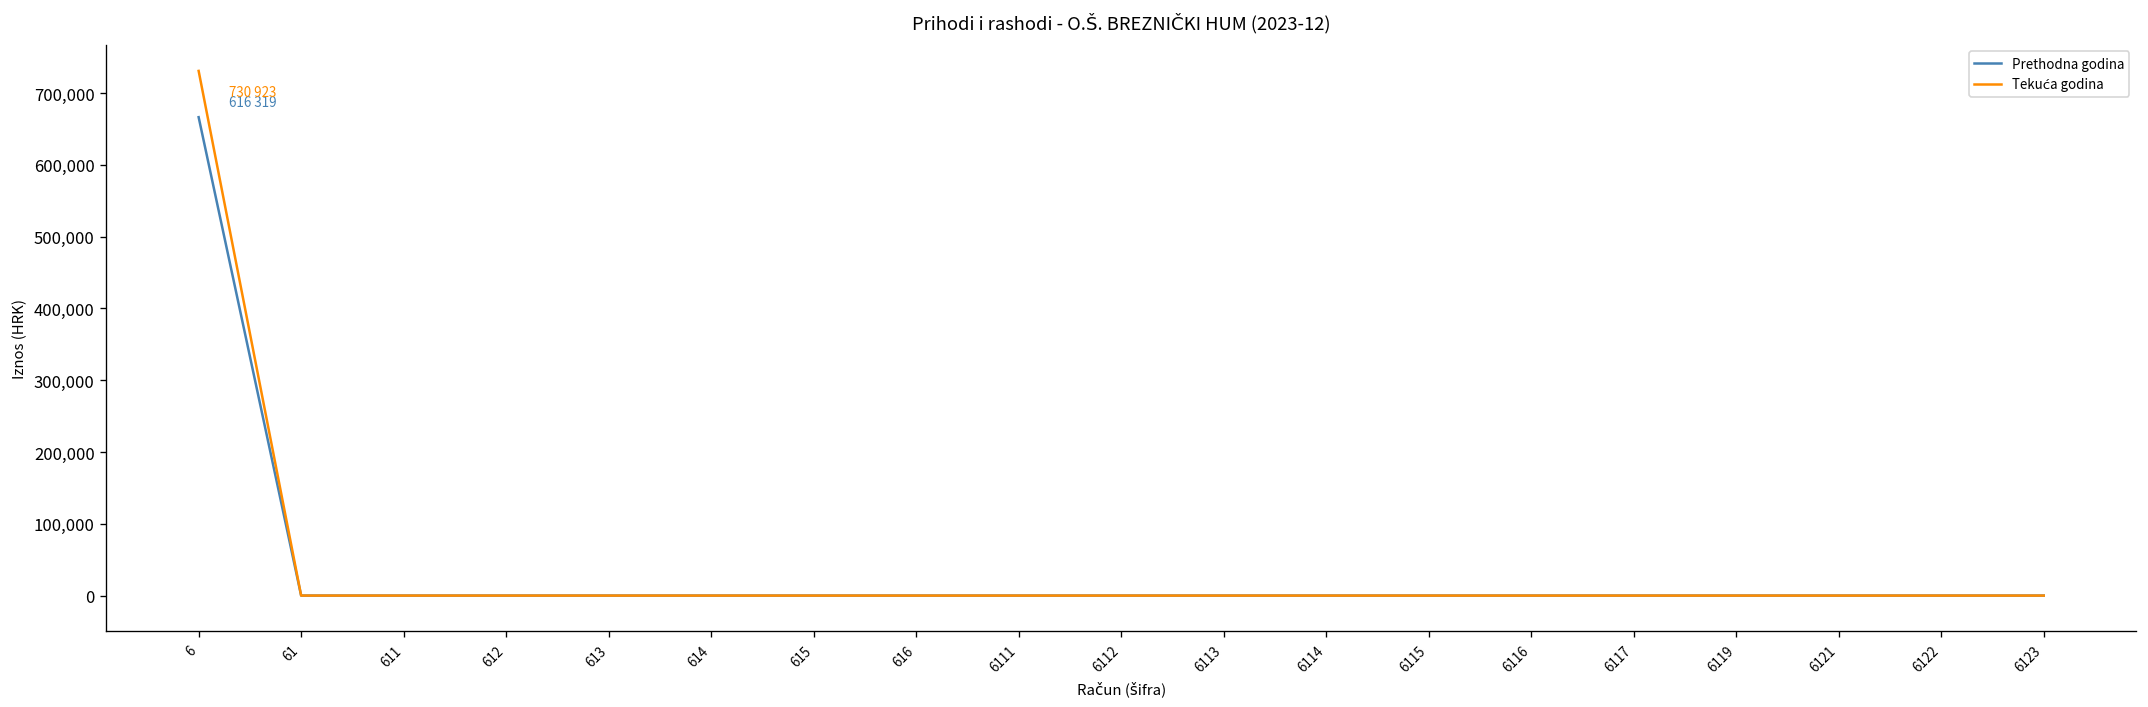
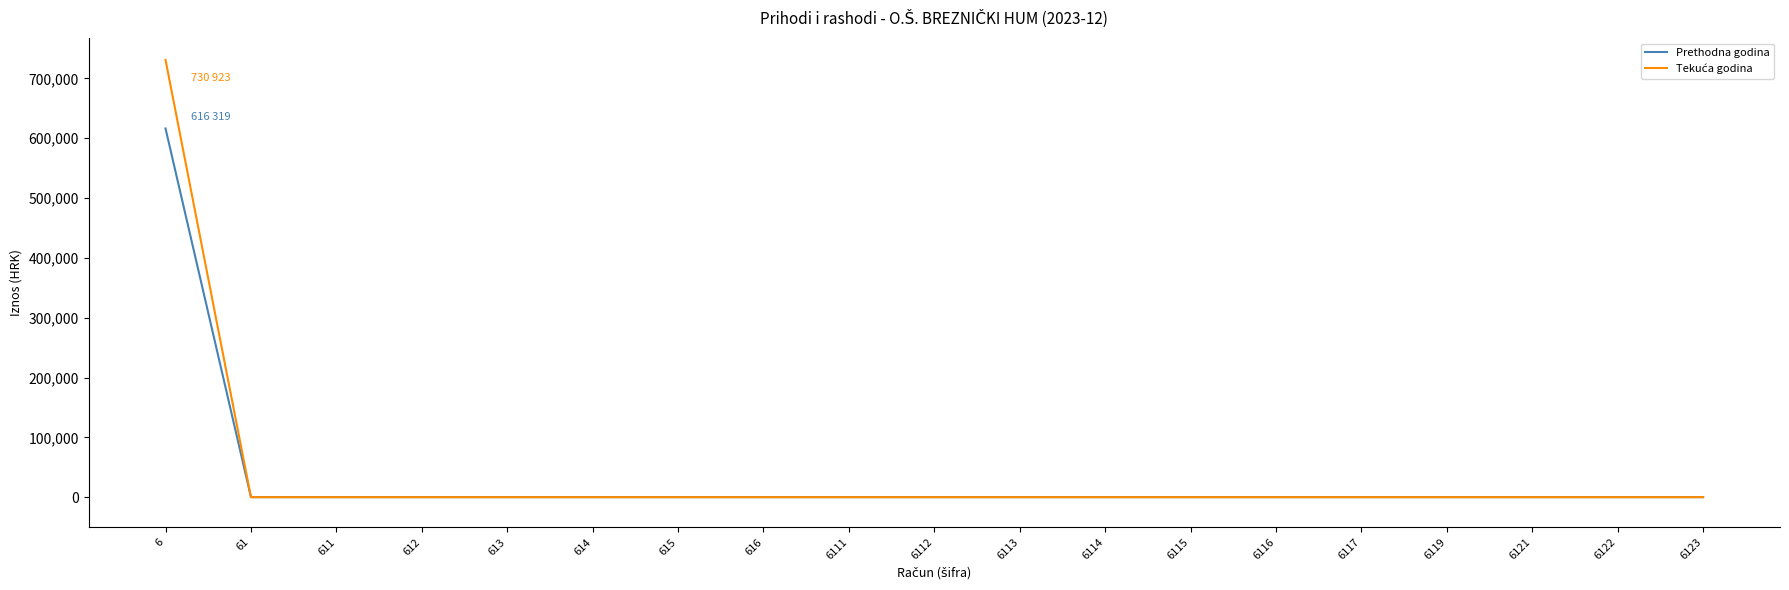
  {
    "Prethodna godina": {
-     "6": "670,000"
+     "6": "620,000"
    },
    "Tekuća godina": {
      "6": "730,000"
    }
  }
